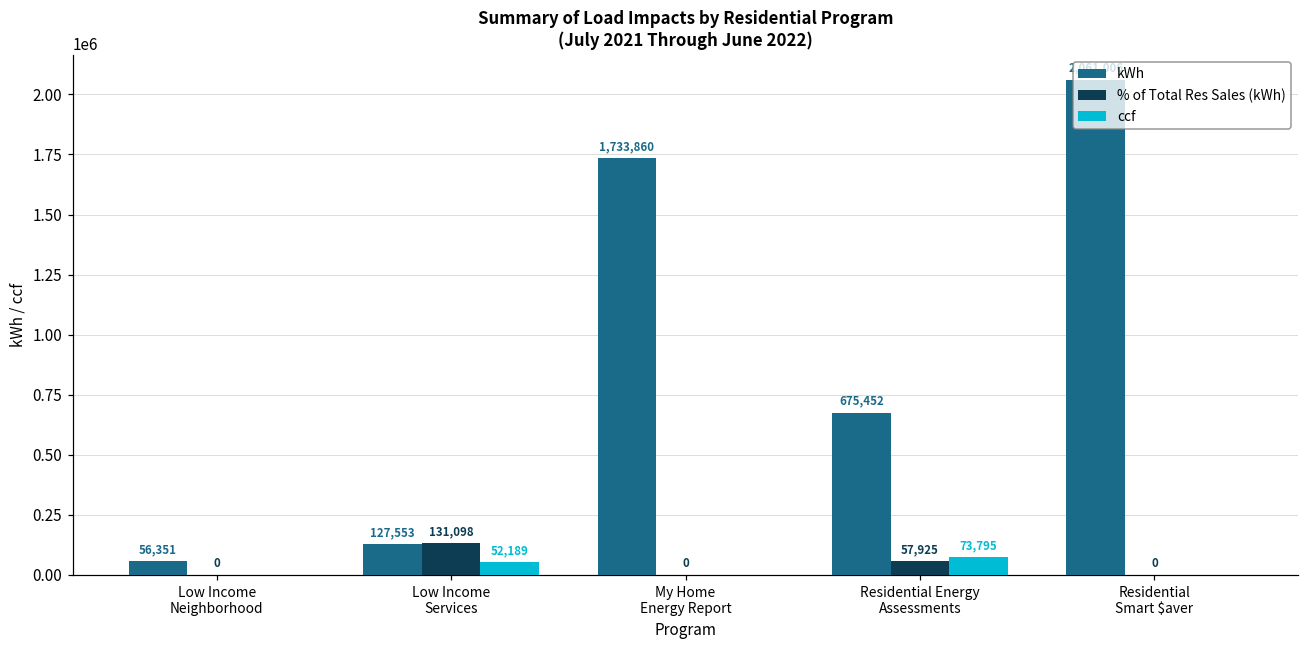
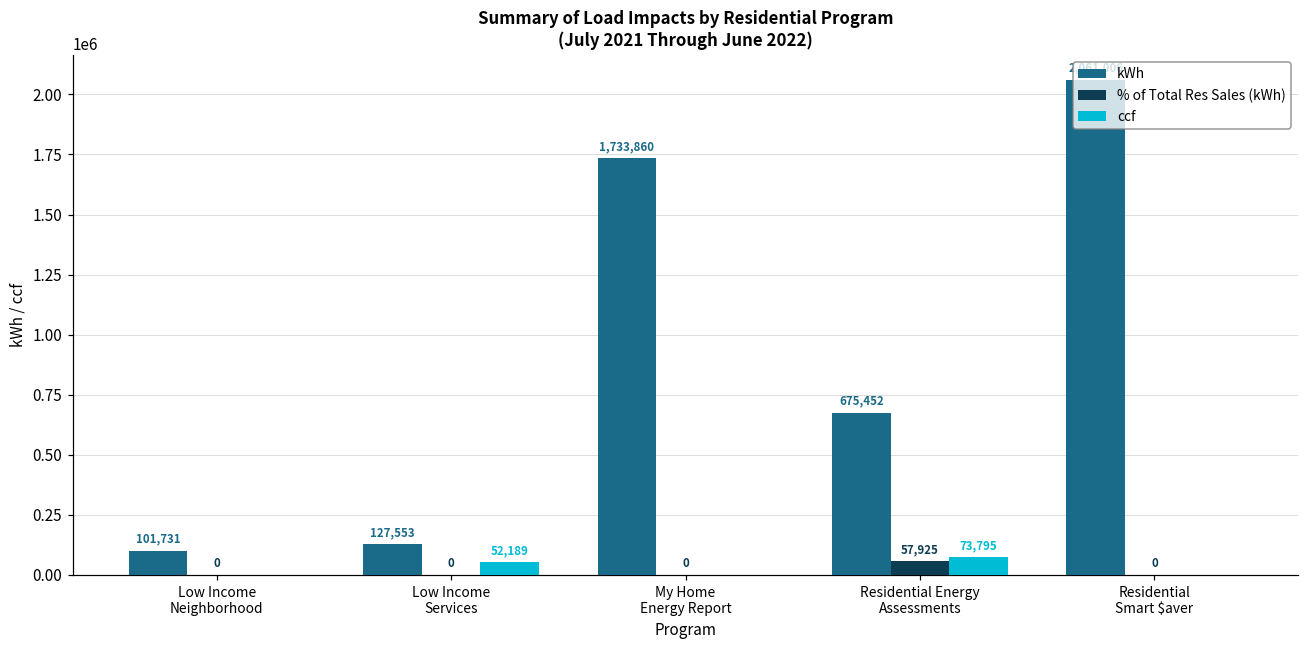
  {
    "kWh": {
-     "Low Income Neighborhood": "56,351",
+     "Low Income Neighborhood": "101,731",
      "Low Income Services": "127,553",
      "My Home Energy Report": "1,733,860",
      "Residential Energy Assessments": "675,452"
    },
    "% of Total Res Sales (kWh)": {
      "Low Income Neighborhood": "0",
-     "Low Income Services": "131,098",
+     "Low Income Services": "0",
      "My Home Energy Report": "0",
      "Residential Energy Assessments": "57,925",
      "Residential Smart $aver": "0"
    },
    "ccf": {
      "Low Income Services": "52,189",
      "Residential Energy Assessments": "73,795"
    }
  }
